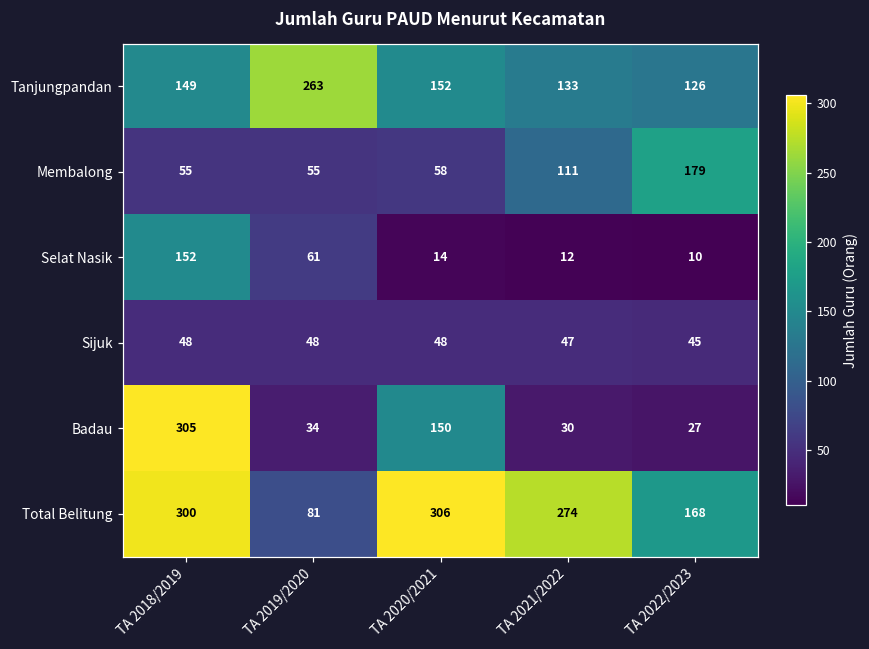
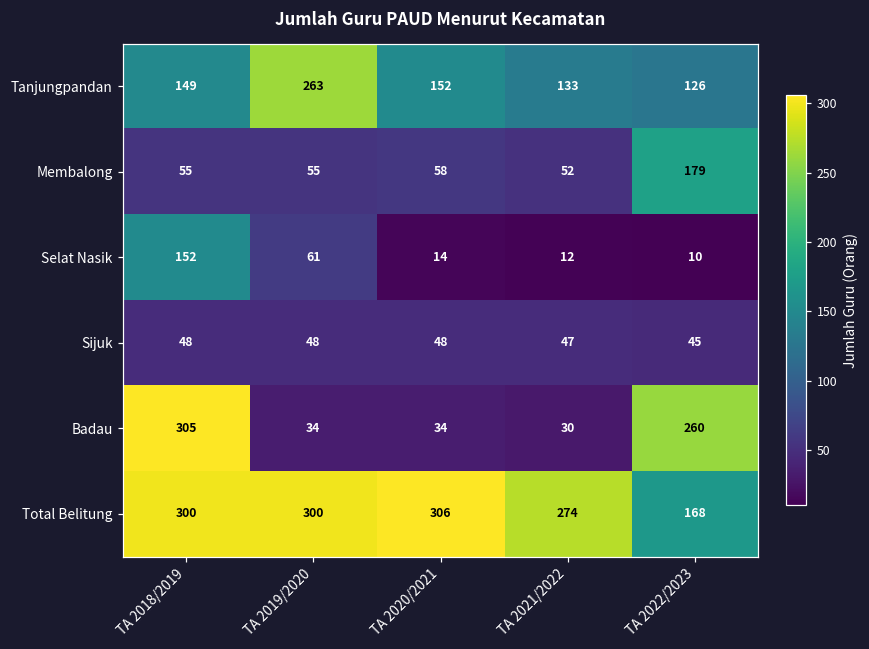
  {
    "Tanjungpandan": {
      "TA 2018/2019": 149,
      "TA 2019/2020": 263,
      "TA 2020/2021": 152,
      "TA 2021/2022": 133,
      "TA 2022/2023": 126
    },
    "Membalong": {
      "TA 2018/2019": 55,
      "TA 2019/2020": 55,
      "TA 2020/2021": 58,
-     "TA 2021/2022": 111,
+     "TA 2021/2022": 52,
      "TA 2022/2023": 179
    },
    "Selat Nasik": {
      "TA 2018/2019": 152,
      "TA 2019/2020": 61,
      "TA 2020/2021": 14,
      "TA 2021/2022": 12,
      "TA 2022/2023": 10
    },
    "Sijuk": {
      "TA 2018/2019": 48,
      "TA 2019/2020": 48,
      "TA 2020/2021": 48,
      "TA 2021/2022": 47,
      "TA 2022/2023": 45
    },
    "Badau": {
      "TA 2018/2019": 305,
      "TA 2019/2020": 34,
-     "TA 2020/2021": 150,
+     "TA 2020/2021": 34,
      "TA 2021/2022": 30,
-     "TA 2022/2023": 27
+     "TA 2022/2023": 260
    },
    "Total Belitung": {
      "TA 2018/2019": 300,
-     "TA 2019/2020": 81,
+     "TA 2019/2020": 300,
      "TA 2020/2021": 306,
      "TA 2021/2022": 274,
      "TA 2022/2023": 168
    }
  }
